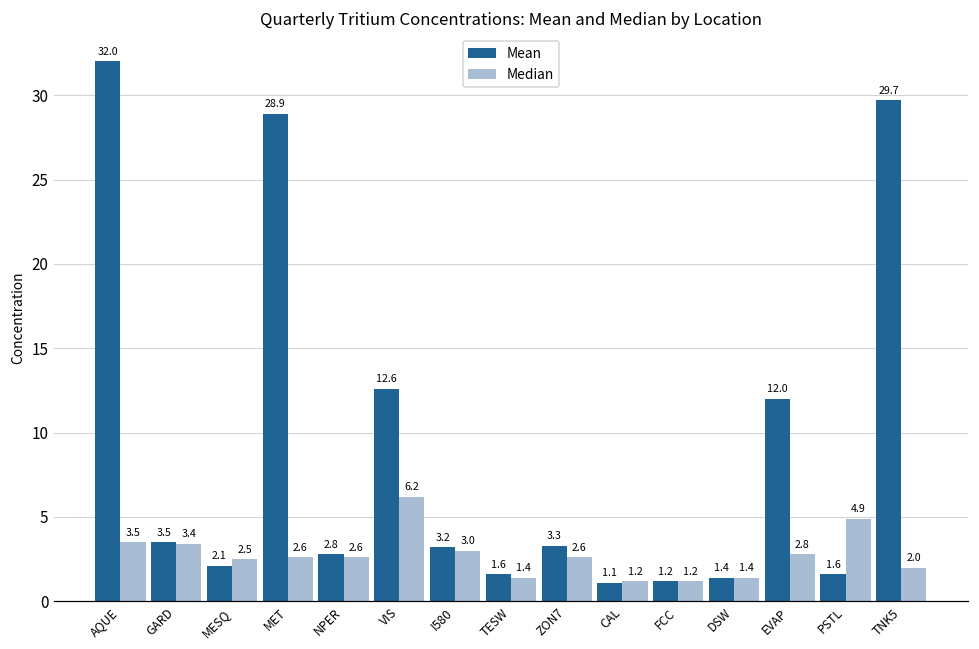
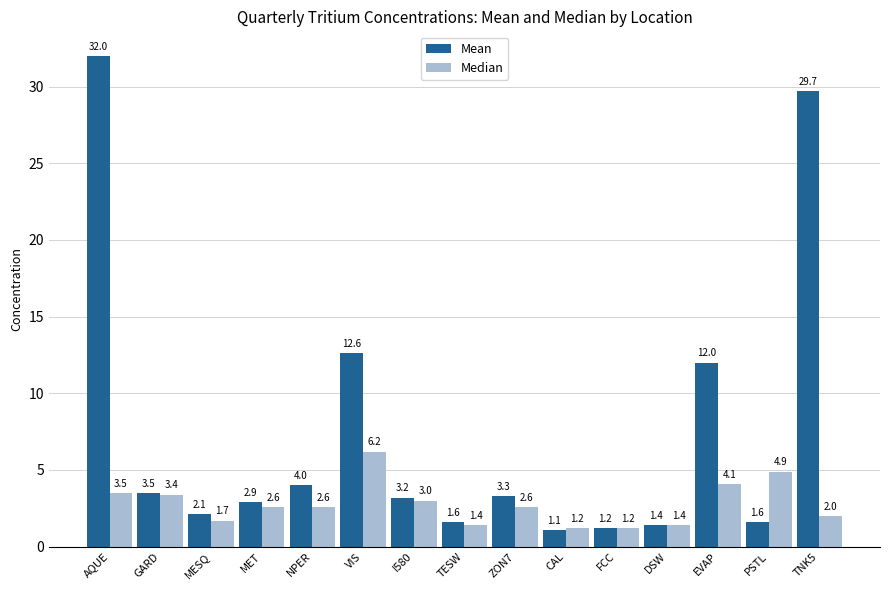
  {
    "Mean": {
      "AQUE": 32.0,
      "GARD": 3.5,
      "MESQ": 2.1,
-     "MET": 28.9,
-     "NPER": 2.8,
+     "MET": 2.9,
+     "NPER": 4.0,
      "VIS": 12.6,
      "I580": 3.2,
      "TESW": 1.6,
      "ZON7": 3.3,
      "CAL": 1.1,
      "FCC": 1.2,
      "DSW": 1.4,
      "EVAP": 12.0,
      "PSTL": 1.6,
      "TNK5": 29.7
    },
    "Median": {
      "AQUE": 3.5,
      "GARD": 3.4,
-     "MESQ": 2.5,
+     "MESQ": 1.7,
      "MET": 2.6,
      "NPER": 2.6,
      "VIS": 6.2,
      "I580": 3.0,
      "TESW": 1.4,
      "ZON7": 2.6,
      "CAL": 1.2,
      "FCC": 1.2,
      "DSW": 1.4,
-     "EVAP": 2.8,
+     "EVAP": 4.1,
      "PSTL": 4.9,
      "TNK5": 2.0
    }
  }
